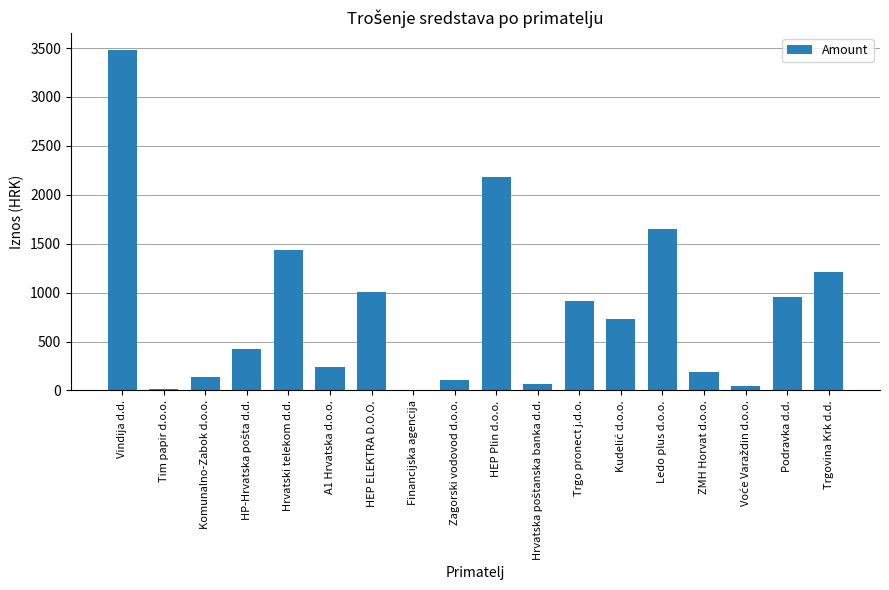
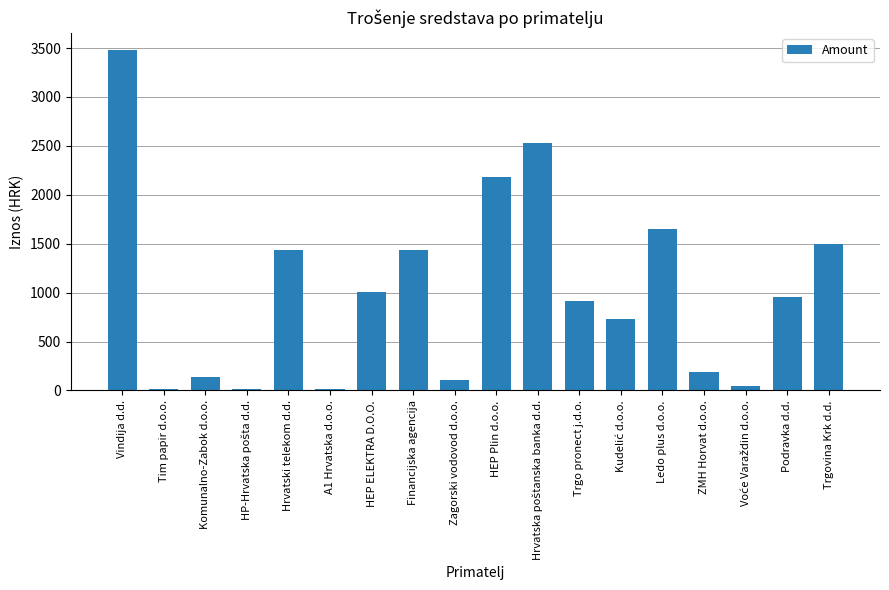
  {
    "Vindija d.d.": 3500,
    "Komunalno-Zabok d.o.o.": 100,
-   "HP-Hrvatska pošta d.d.": 400,
+   "HP-Hrvatska pošta d.d.": 0,
    "Hrvatski telekom d.d.": 1400,
-   "A1 Hrvatska d.o.o.": 200,
+   "A1 Hrvatska d.o.o.": 0,
    "HEP ELEKTRA D.O.O.": 1000,
-   "Financijska agencija": 0,
+   "Financijska agencija": 1400,
    "Zagorski vodovod d.o.o.": 100,
    "HEP Plin d.o.o.": 2200,
-   "Hrvatska poštanska banka d.d.": 100,
+   "Hrvatska poštanska banka d.d.": 2500,
    "Trgo pronect j.d.o.": 900,
    "Kudelić d.o.o.": 700,
    "Ledo plus d.o.o.": 1700,
    "ZMH Horvat d.o.o.": 200,
    "Voće Varaždin d.o.o.": 0,
    "Podravka d.d.": 1000,
-   "Trgovina Krk d.d.": 1200
+   "Trgovina Krk d.d.": 1500
  }
